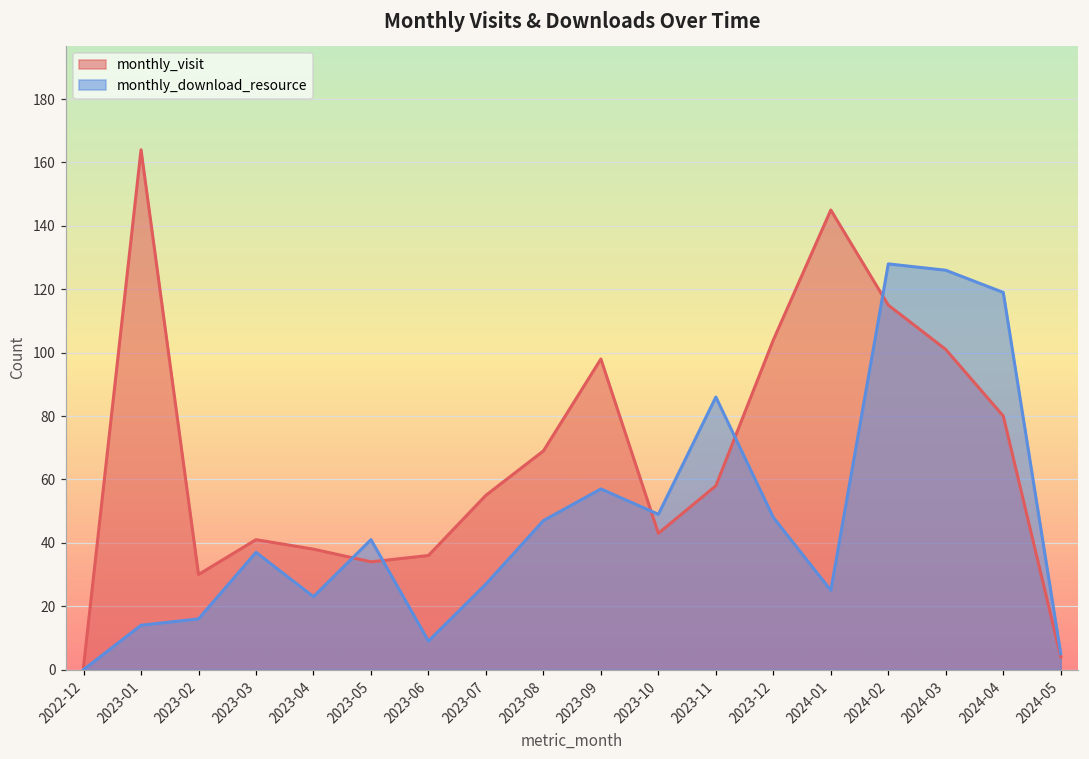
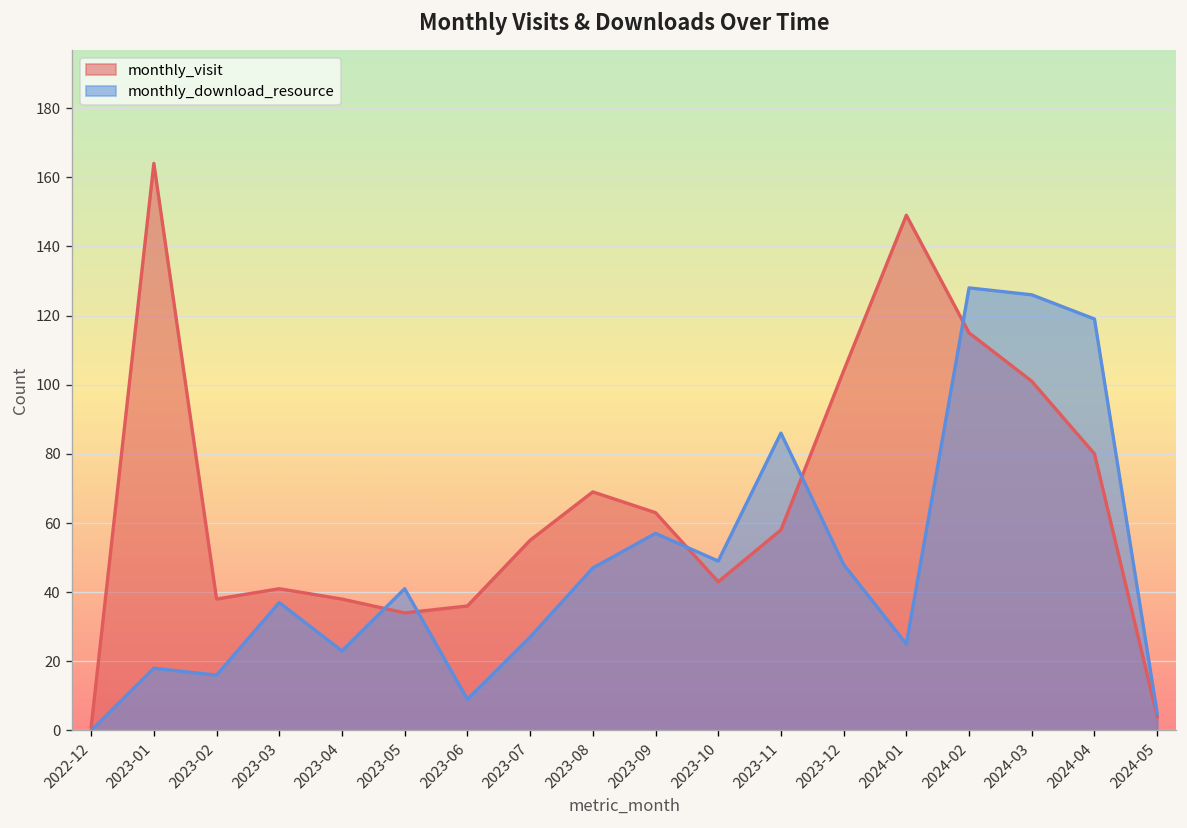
  {
    "monthly_visit": {
      "2022-12": 1,
      "2023-01": 164,
-     "2023-02": 30,
+     "2023-02": 38,
      "2023-03": 41,
      "2023-04": 38,
      "2023-05": 34,
      "2023-06": 36,
      "2023-07": 55,
      "2023-08": 69,
-     "2023-09": 98,
+     "2023-09": 63,
      "2023-10": 43,
      "2023-11": 58,
      "2023-12": 104,
-     "2024-01": 145,
+     "2024-01": 149,
      "2024-02": 115,
      "2024-03": 101,
      "2024-04": 80,
      "2024-05": 4
    },
    "monthly_download_resource": {
      "2022-12": 0,
-     "2023-01": 14,
+     "2023-01": 18,
      "2023-02": 16,
      "2023-03": 37,
      "2023-04": 23,
      "2023-05": 41,
      "2023-06": 9,
      "2023-07": 27,
      "2023-08": 47,
      "2023-09": 57,
      "2023-10": 49,
      "2023-11": 86,
      "2023-12": 48,
      "2024-01": 25,
      "2024-02": 128,
      "2024-03": 126,
      "2024-04": 119,
      "2024-05": 5
    }
  }
